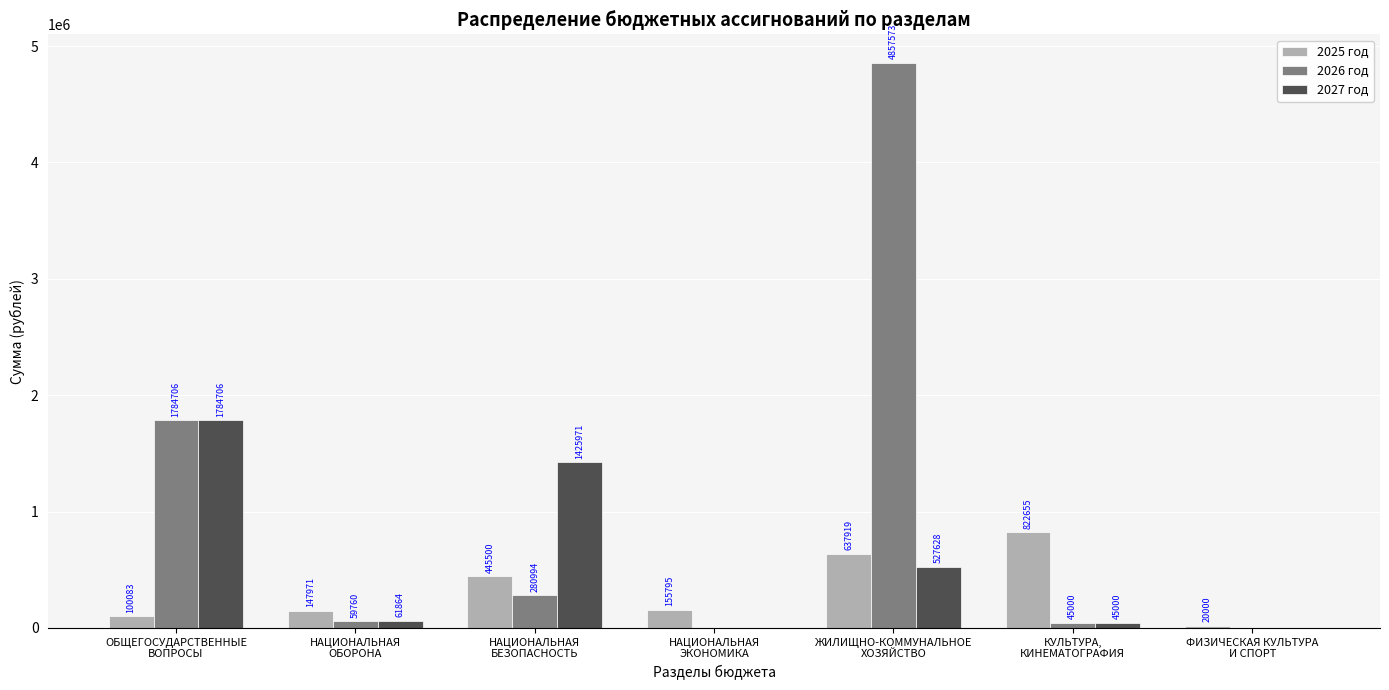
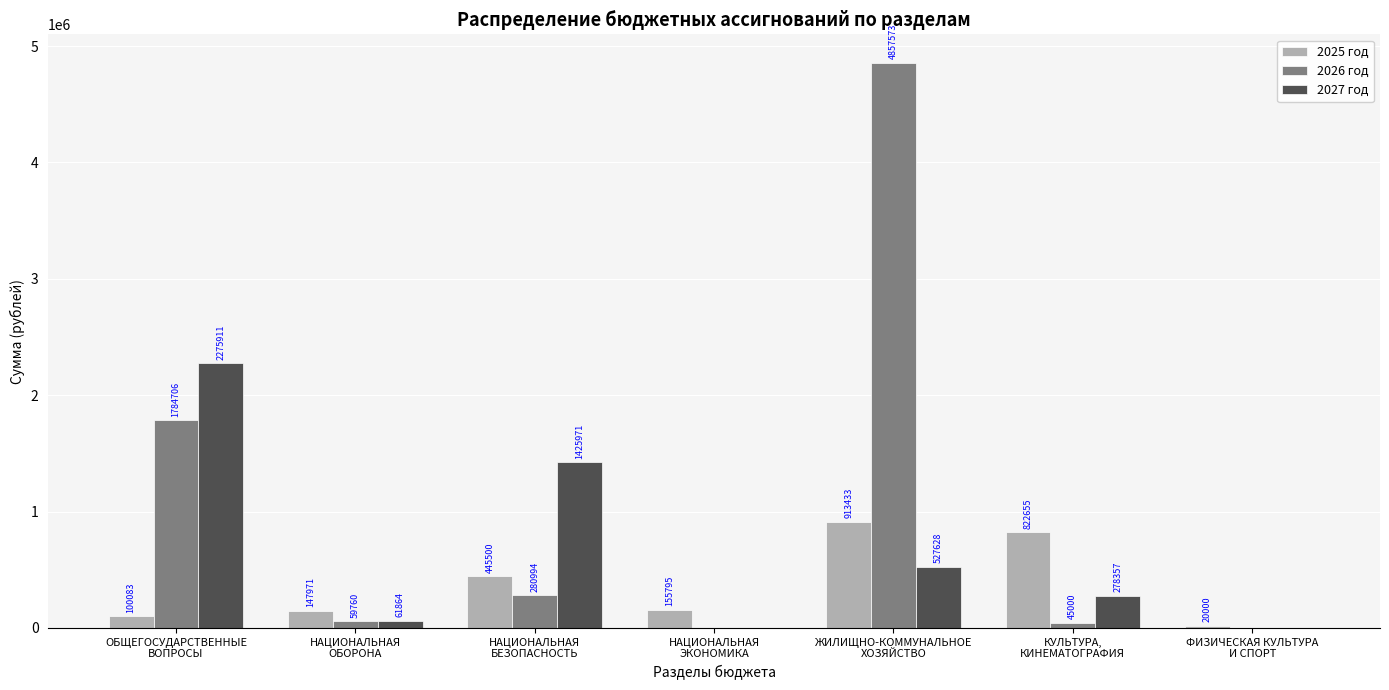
  {
    "2025 год": {
      "ОБЩЕГОСУДАРСТВЕННЫЕ ВОПРОСЫ": 100083,
      "НАЦИОНАЛЬНАЯ ОБОРОНА": 147971,
      "НАЦИОНАЛЬНАЯ БЕЗОПАСНОСТЬ": 445500,
      "НАЦИОНАЛЬНАЯ ЭКОНОМИКА": 155795,
-     "ЖИЛИЩНО-КОММУНАЛЬНОЕ ХОЗЯЙСТВО": 637919,
+     "ЖИЛИЩНО-КОММУНАЛЬНОЕ ХОЗЯЙСТВО": 913433,
      "КУЛЬТУРА, КИНЕМАТОГРАФИЯ": 822655,
      "ФИЗИЧЕСКАЯ КУЛЬТУРА И СПОРТ": 20000
    },
    "2026 год": {
      "ОБЩЕГОСУДАРСТВЕННЫЕ ВОПРОСЫ": 1784706,
      "НАЦИОНАЛЬНАЯ ОБОРОНА": 59760,
      "НАЦИОНАЛЬНАЯ БЕЗОПАСНОСТЬ": 280994,
      "ЖИЛИЩНО-КОММУНАЛЬНОЕ ХОЗЯЙСТВО": 4857573,
      "КУЛЬТУРА, КИНЕМАТОГРАФИЯ": 45000
    },
    "2027 год": {
-     "ОБЩЕГОСУДАРСТВЕННЫЕ ВОПРОСЫ": 1784706,
+     "ОБЩЕГОСУДАРСТВЕННЫЕ ВОПРОСЫ": 2275911,
      "НАЦИОНАЛЬНАЯ ОБОРОНА": 61864,
      "НАЦИОНАЛЬНАЯ БЕЗОПАСНОСТЬ": 1425971,
      "ЖИЛИЩНО-КОММУНАЛЬНОЕ ХОЗЯЙСТВО": 527628,
-     "КУЛЬТУРА, КИНЕМАТОГРАФИЯ": 45000
+     "КУЛЬТУРА, КИНЕМАТОГРАФИЯ": 278357
    }
  }
